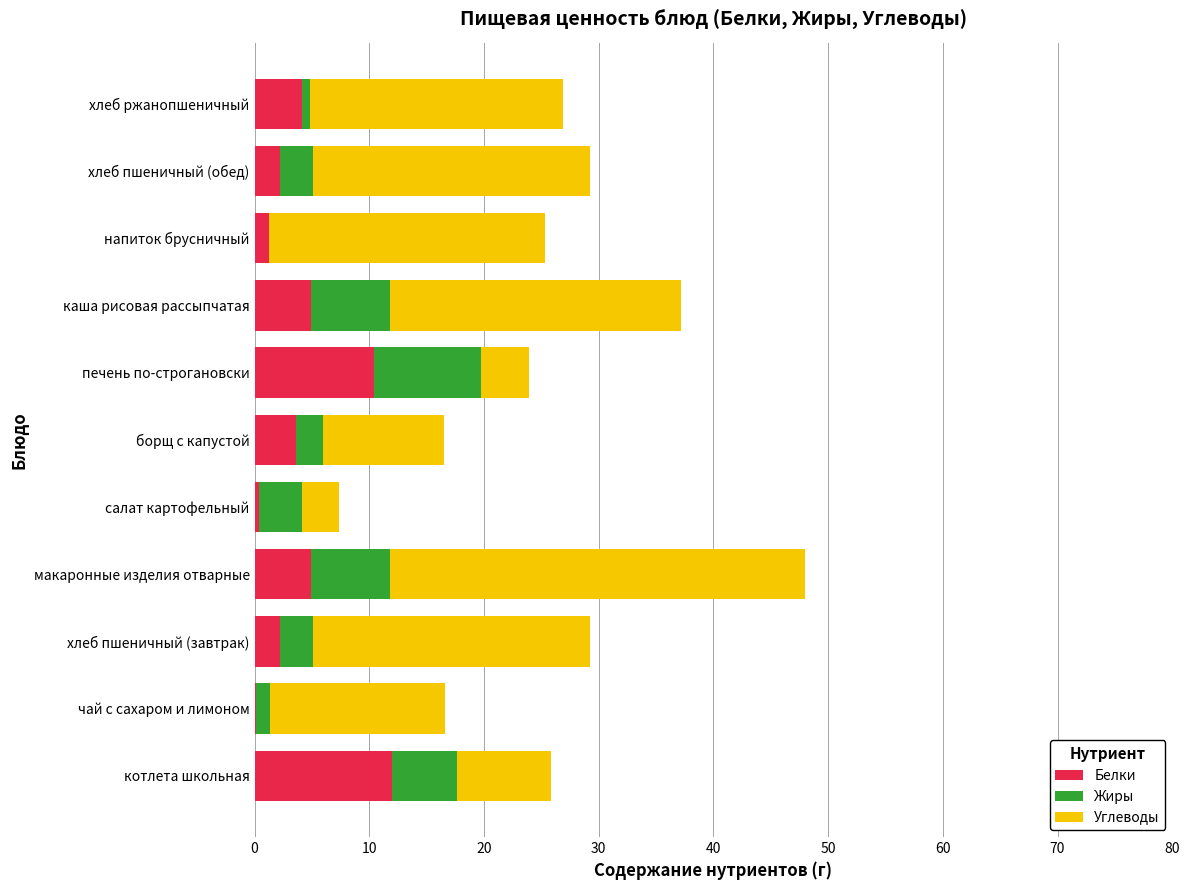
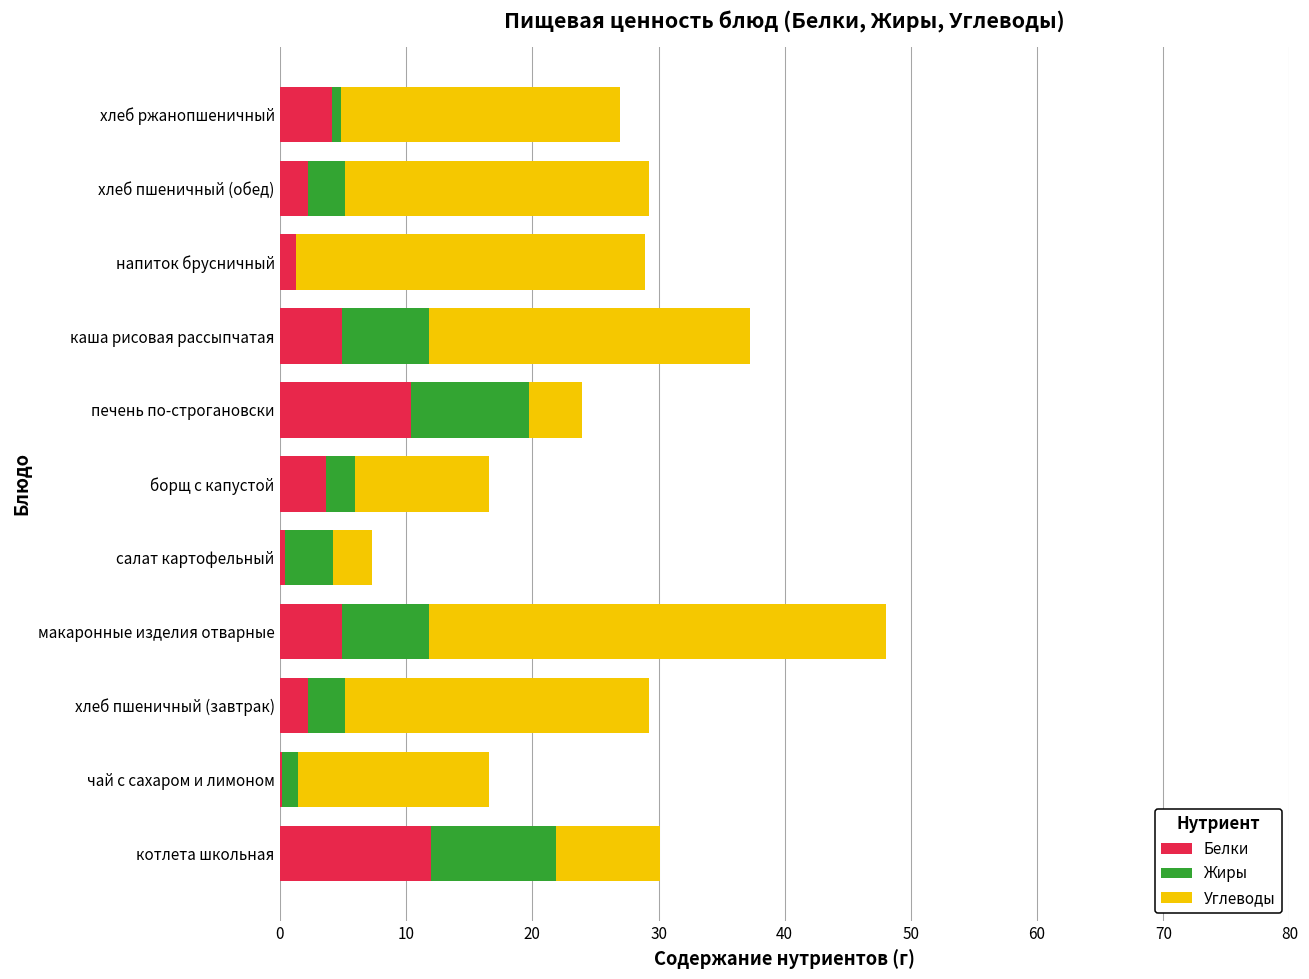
  {
    "Белки": {
      "хлеб ржанопшеничный": 4.1,
      "хлеб пшеничный (обед)": 2.3,
      "напиток брусничный": 1.3,
      "каша рисовая рассыпчатая": 4.9,
      "печень по-строгановски": 10.4,
      "борщ с капустой": 3.6,
      "салат картофельный": 0.4,
      "макаронные изделия отварные": 4.9,
      "хлеб пшеничный (завтрак)": 2.3,
      "котлета школьная": 12.0
    },
    "Жиры": {
      "хлеб ржанопшеничный": 0.7,
      "хлеб пшеничный (обед)": 2.9,
      "напиток брусничный": 0.0,
      "каша рисовая рассыпчатая": 6.9,
      "печень по-строгановски": 9.3,
      "борщ с капустой": 2.3,
      "салат картофельный": 3.8,
      "макаронные изделия отварные": 6.9,
      "хлеб пшеничный (завтрак)": 2.9,
      "чай с сахаром и лимоном": 1.3,
-     "котлета школьная": 5.7
+     "котлета школьная": 9.9
    },
    "Углеводы": {
      "хлеб ржанопшеничный": 22.1,
      "хлеб пшеничный (обед)": 24.2,
-     "напиток брусничный": 24.1,
+     "напиток брусничный": 27.6,
      "каша рисовая рассыпчатая": 25.4,
      "печень по-строгановски": 4.2,
      "борщ с капустой": 10.6,
      "салат картофельный": 3.2,
      "макаронные изделия отварные": 36.2,
      "хлеб пшеничный (завтрак)": 24.2,
      "чай с сахаром и лимоном": 15.2,
      "котлета школьная": 8.2
    }
  }
